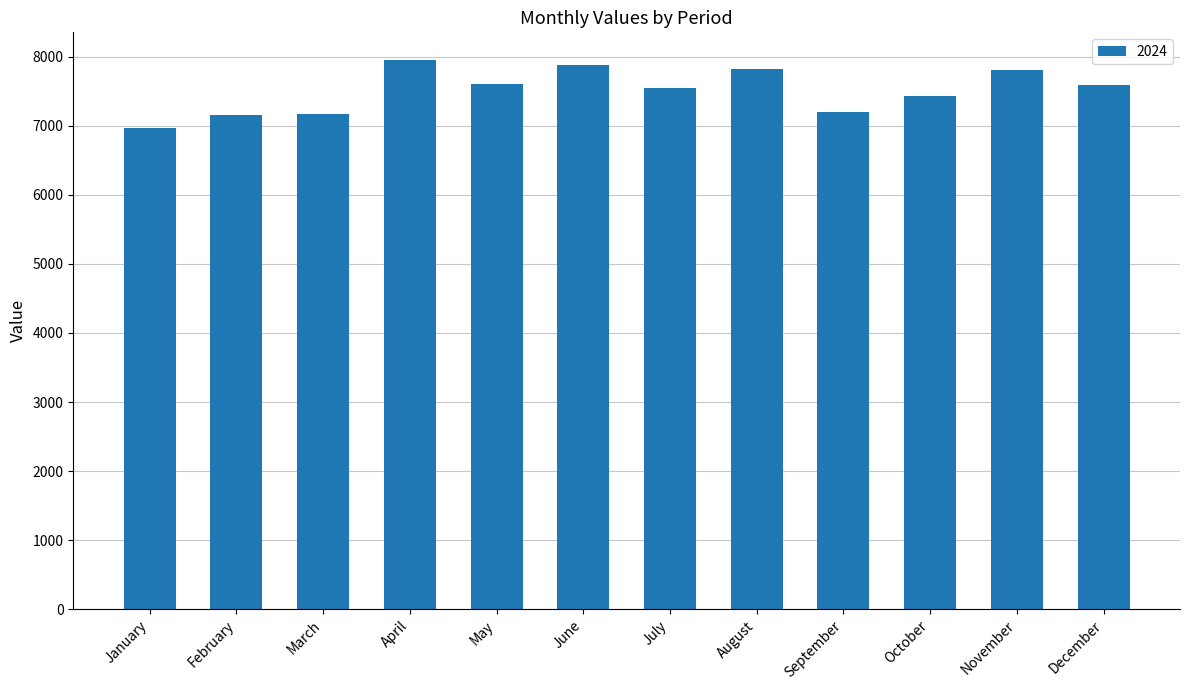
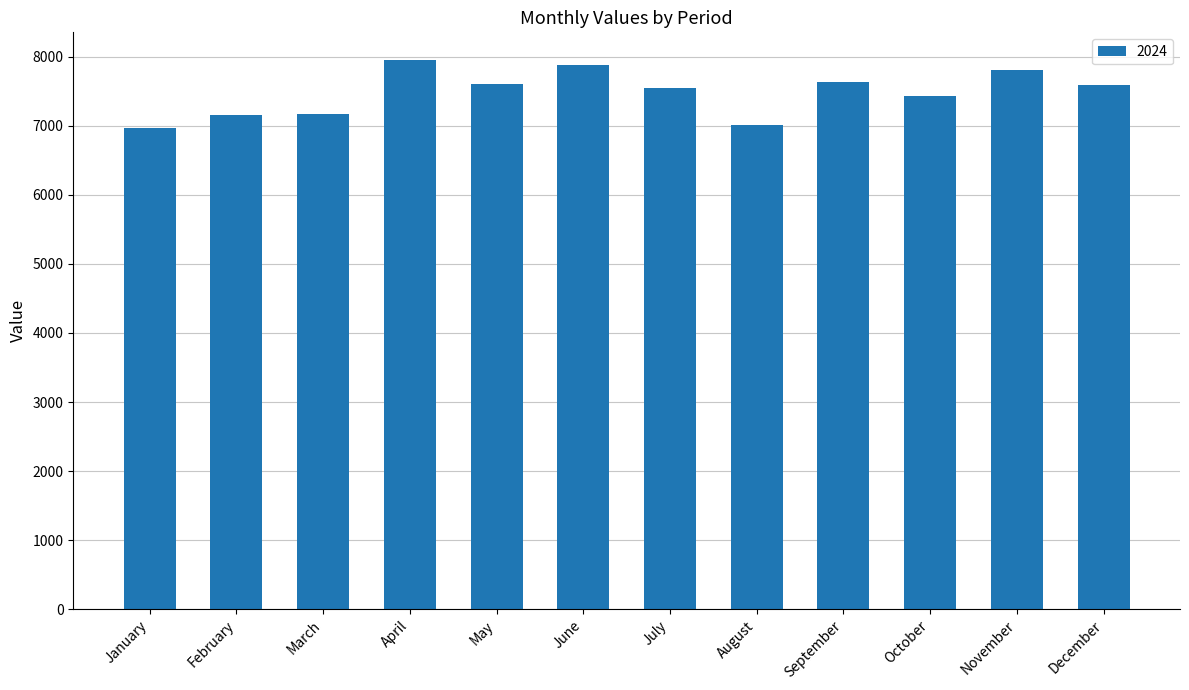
  {
    "January": 7000,
    "February": 7200,
    "March": 7200,
    "April": 8000,
    "May": 7600,
    "June": 7900,
    "July": 7500,
-   "August": 7800,
-   "September": 7200,
+   "August": 7000,
+   "September": 7600,
    "October": 7400,
    "November": 7800,
    "December": 7600
  }
